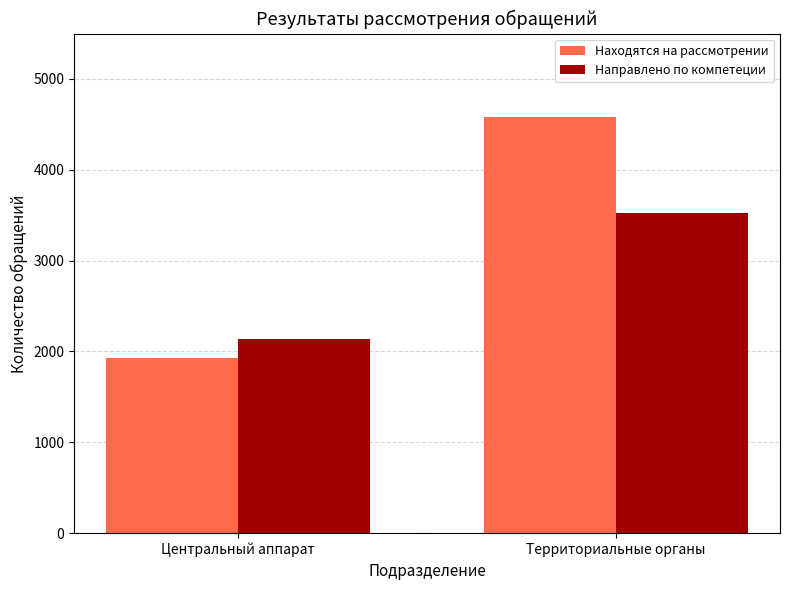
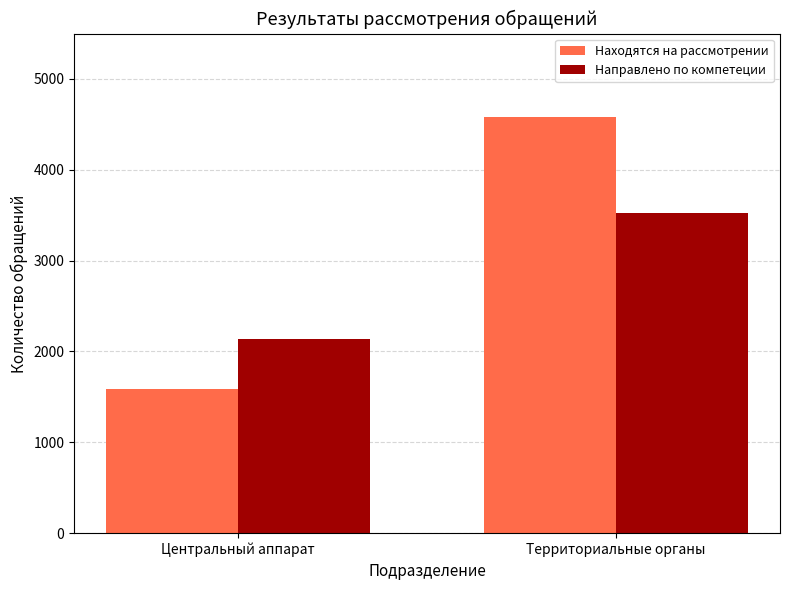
  {
    "Находятся на рассмотрении": {
-     "Центральный аппарат": 1900,
+     "Центральный аппарат": 1600,
      "Территориальные органы": 4600
    },
    "Направлено по компетеции": {
      "Центральный аппарат": 2100,
      "Территориальные органы": 3500
    }
  }
